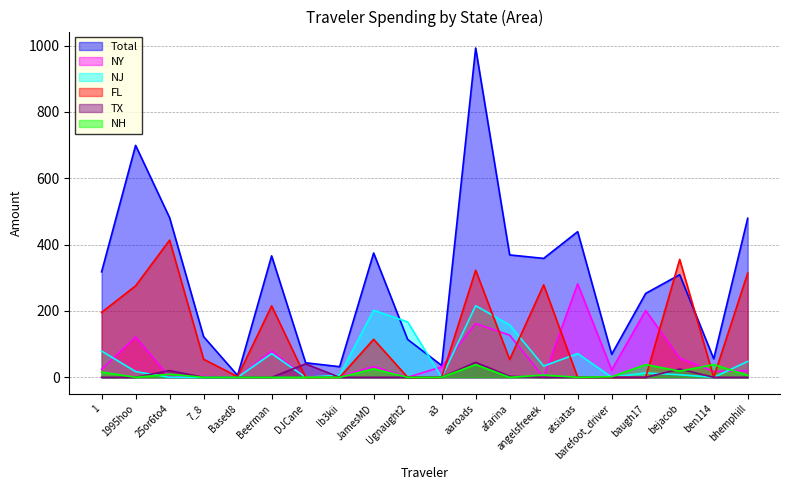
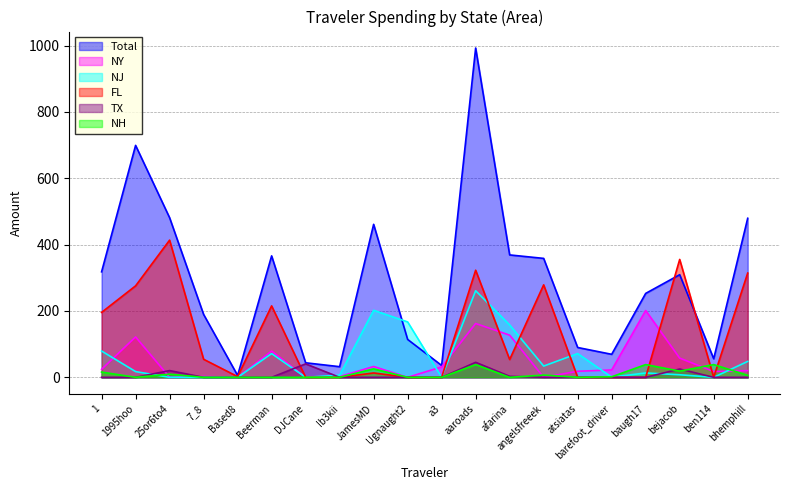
  {
    "Total": {
      "1": 320,
      "1995hoo": 700,
      "25or6to4": 480,
-     "7_8": 120,
+     "7_8": 190,
      "Beerman": 370,
      "Ib3kii": 30,
-     "JamesMD": 370,
+     "JamesMD": 460,
      "Ugnaught2": 110,
      "aaroads": 990,
      "afarina": 370,
      "angelsfreeek": 360,
-     "atsiatas": 440,
+     "atsiatas": 90,
      "barefoot_driver": 70,
      "baugh17": 250,
      "bejacob": 310,
      "ben114": 60,
      "bhemphill": 480
    },
    "NY": {
      "1": 20,
      "1995hoo": 120,
      "aaroads": 160,
      "afarina": 130,
-     "atsiatas": 280,
+     "atsiatas": 20,
      "barefoot_driver": 20,
      "baugh17": 200,
      "bejacob": 60,
      "ben114": 20,
      "bhemphill": 20
    },
    "NJ": {
      "1": 80,
      "1995hoo": 20,
      "JamesMD": 200,
      "Ugnaught2": 170,
-     "aaroads": 220,
+     "aaroads": 260,
      "afarina": 160,
      "angelsfreeek": 30,
      "atsiatas": 70,
      "baugh17": 10,
      "bejacob": 10,
      "bhemphill": 50
    },
    "FL": {
      "1": 200,
      "1995hoo": 280,
      "25or6to4": 410,
      "7_8": 50,
      "Beerman": 220,
-     "JamesMD": 110,
+     "JamesMD": 10,
      "aaroads": 320,
      "afarina": 50,
      "angelsfreeek": 280,
      "bejacob": 360,
      "bhemphill": 310
    },
    "TX": {
      "1": 0,
      "25or6to4": 20,
      "JamesMD": 0
    },
    "NH": {
      "1": 20,
      "25or6to4": 10,
      "baugh17": 40,
      "ben114": 40
    }
  }
